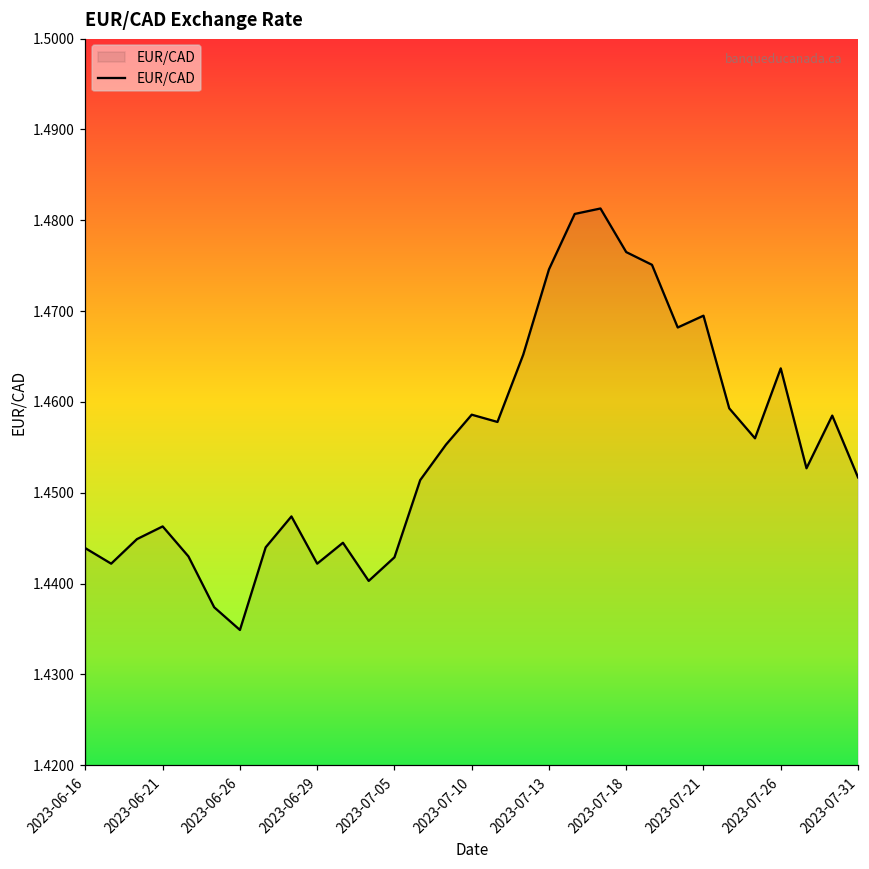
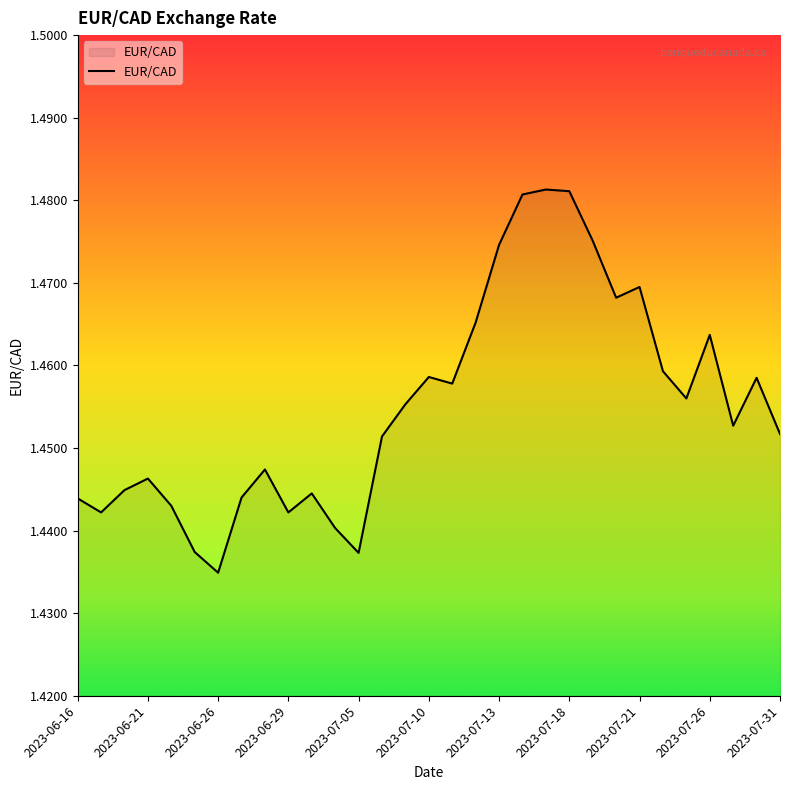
  {
    "2023-06-16": 1.444,
    "2023-06-21": 1.446,
    "2023-06-26": 1.435,
    "2023-06-29": 1.442,
-   "2023-07-05": 1.443,
+   "2023-07-05": 1.437,
    "2023-07-10": 1.459,
    "2023-07-13": 1.475,
-   "2023-07-18": 1.477,
+   "2023-07-18": 1.481,
    "2023-07-21": 1.470,
    "2023-07-26": 1.464,
    "2023-07-31": 1.452
  }
